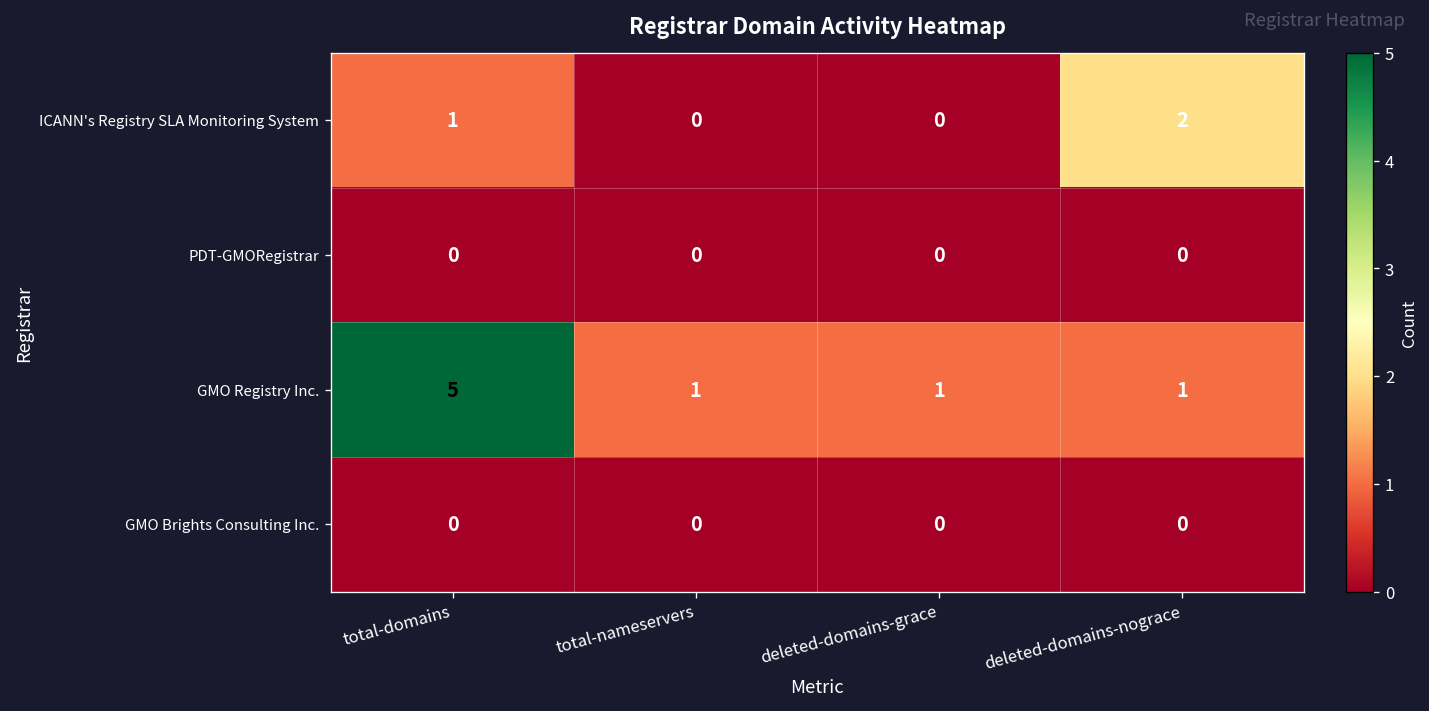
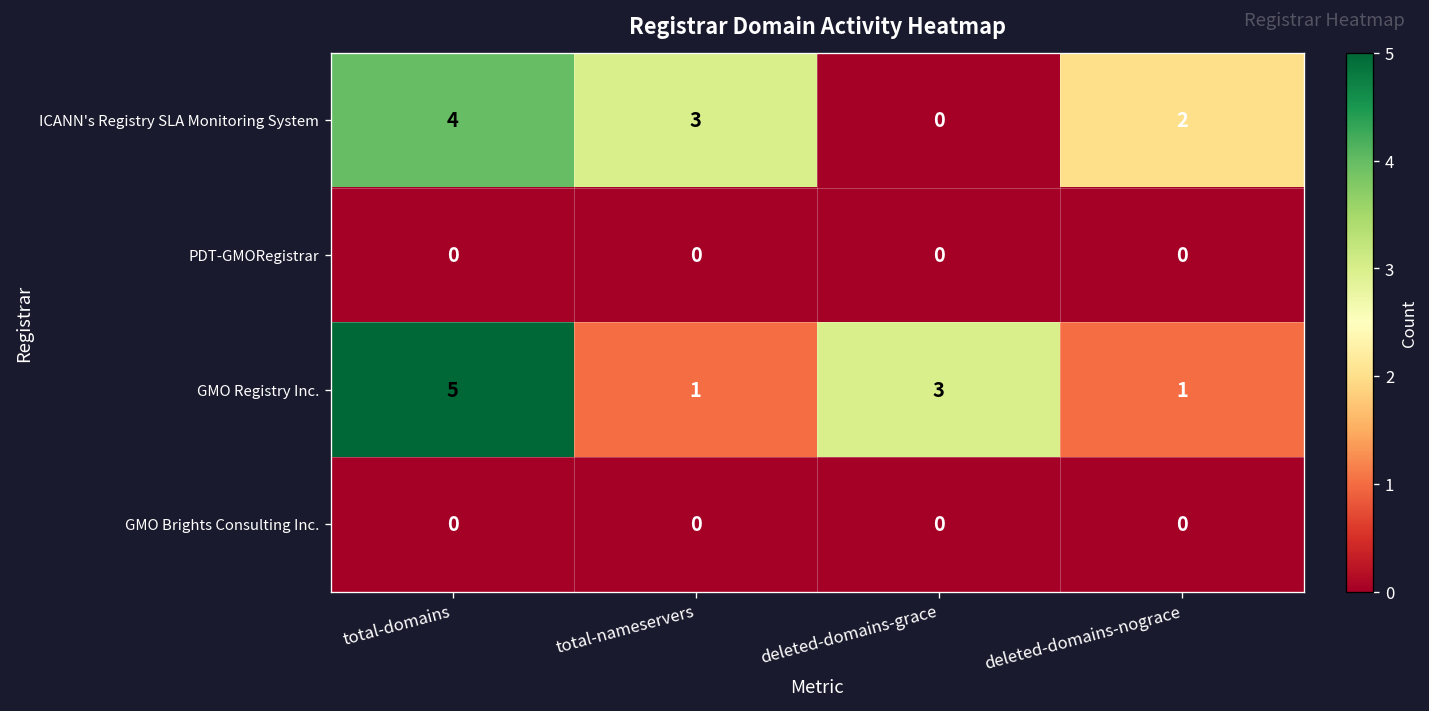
  {
    "ICANN's Registry SLA Monitoring System": {
-     "total-domains": 1,
-     "total-nameservers": 0,
+     "total-domains": 4,
+     "total-nameservers": 3,
      "deleted-domains-grace": 0,
      "deleted-domains-nograce": 2
    },
    "PDT-GMORegistrar": {
      "total-domains": 0,
      "total-nameservers": 0,
      "deleted-domains-grace": 0,
      "deleted-domains-nograce": 0
    },
    "GMO Registry Inc.": {
      "total-domains": 5,
      "total-nameservers": 1,
-     "deleted-domains-grace": 1,
+     "deleted-domains-grace": 3,
      "deleted-domains-nograce": 1
    },
    "GMO Brights Consulting Inc.": {
      "total-domains": 0,
      "total-nameservers": 0,
      "deleted-domains-grace": 0,
      "deleted-domains-nograce": 0
    }
  }
